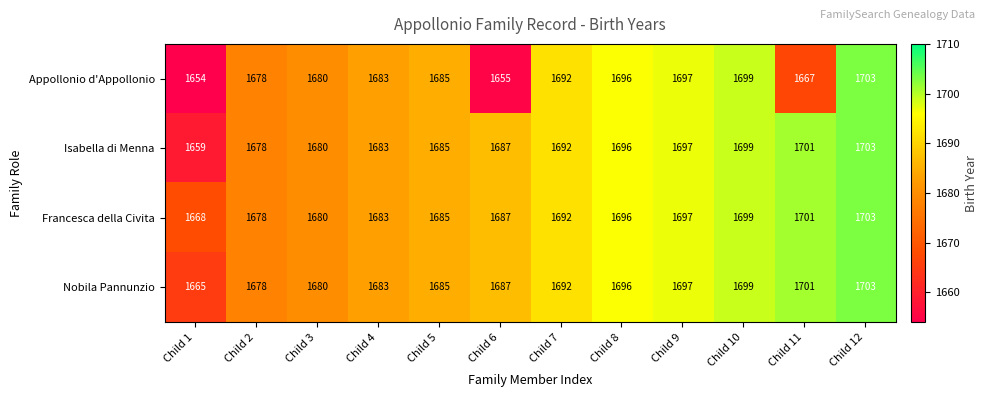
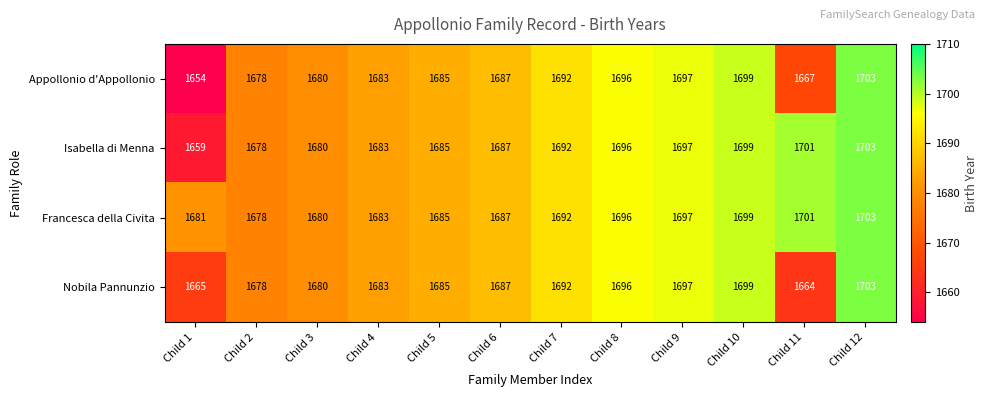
  {
    "Appollonio d'Appollonio": {
      "Child 1": 1654,
      "Child 2": 1678,
      "Child 3": 1680,
      "Child 4": 1683,
      "Child 5": 1685,
-     "Child 6": 1655,
+     "Child 6": 1687,
      "Child 7": 1692,
      "Child 8": 1696,
      "Child 9": 1697,
      "Child 10": 1699,
      "Child 11": 1667,
      "Child 12": 1703
    },
    "Isabella di Menna": {
      "Child 1": 1659,
      "Child 2": 1678,
      "Child 3": 1680,
      "Child 4": 1683,
      "Child 5": 1685,
      "Child 6": 1687,
      "Child 7": 1692,
      "Child 8": 1696,
      "Child 9": 1697,
      "Child 10": 1699,
      "Child 11": 1701,
      "Child 12": 1703
    },
    "Francesca della Civita": {
-     "Child 1": 1668,
+     "Child 1": 1681,
      "Child 2": 1678,
      "Child 3": 1680,
      "Child 4": 1683,
      "Child 5": 1685,
      "Child 6": 1687,
      "Child 7": 1692,
      "Child 8": 1696,
      "Child 9": 1697,
      "Child 10": 1699,
      "Child 11": 1701,
      "Child 12": 1703
    },
    "Nobila Pannunzio": {
      "Child 1": 1665,
      "Child 2": 1678,
      "Child 3": 1680,
      "Child 4": 1683,
      "Child 5": 1685,
      "Child 6": 1687,
      "Child 7": 1692,
      "Child 8": 1696,
      "Child 9": 1697,
      "Child 10": 1699,
-     "Child 11": 1701,
+     "Child 11": 1664,
      "Child 12": 1703
    }
  }
